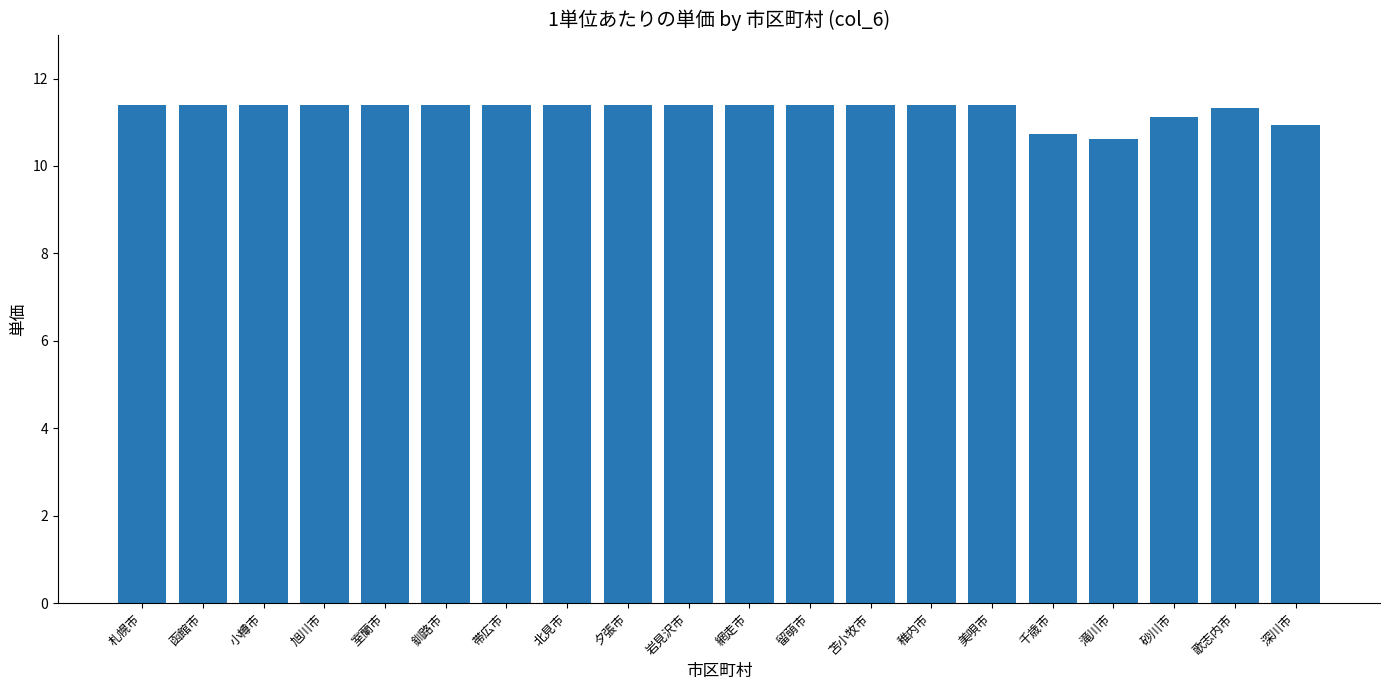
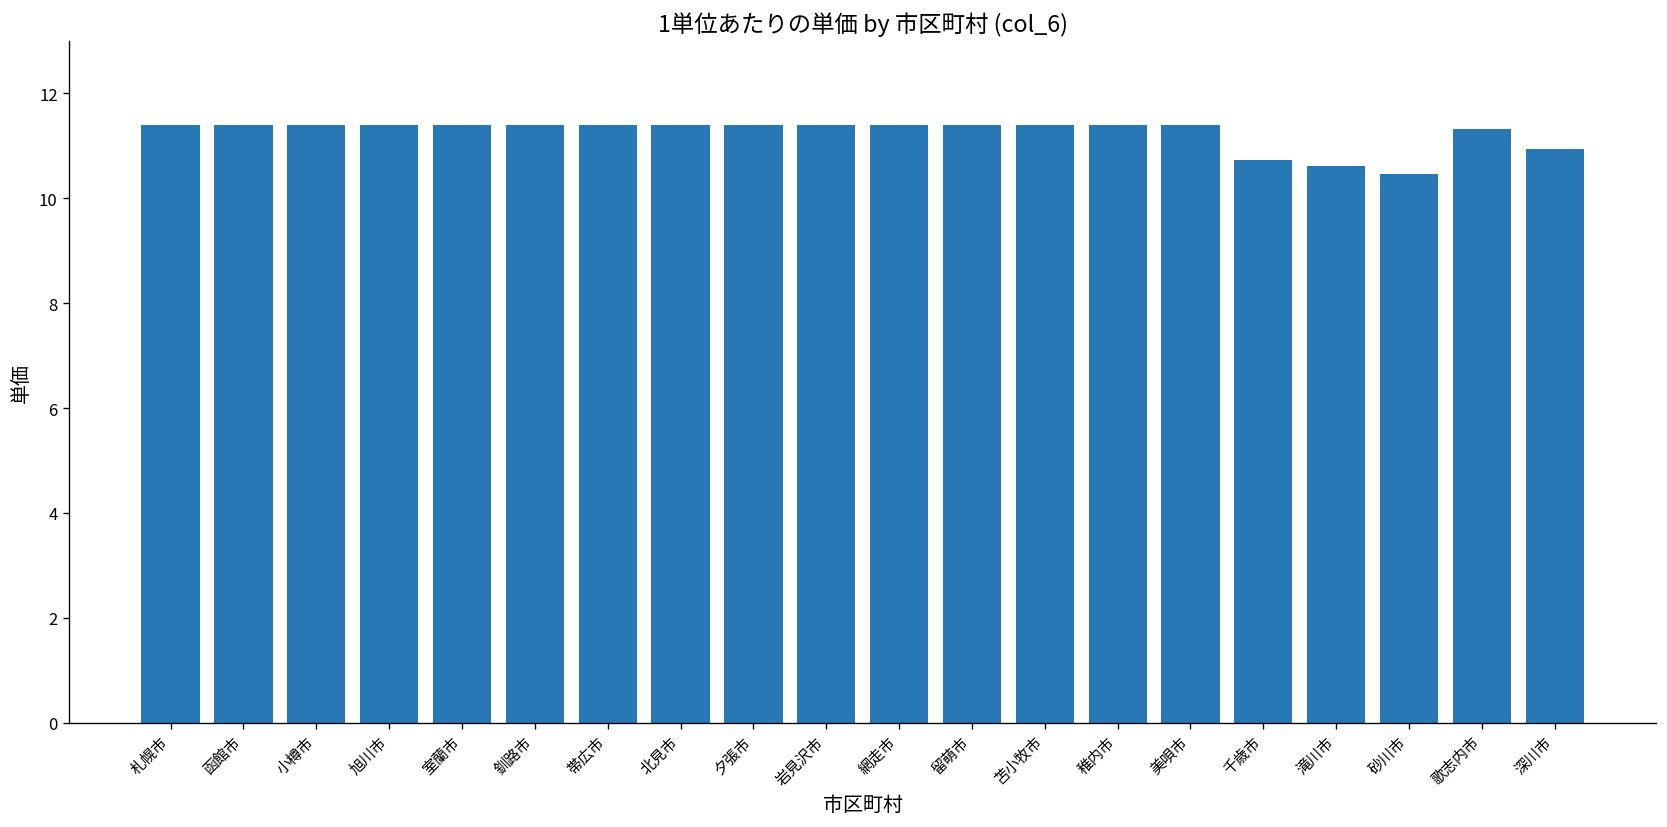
  {
    "札幌市": 11.4,
    "函館市": 11.4,
    "小樽市": 11.4,
    "旭川市": 11.4,
    "室蘭市": 11.4,
    "釧路市": 11.4,
    "帯広市": 11.4,
    "北見市": 11.4,
    "夕張市": 11.4,
    "岩見沢市": 11.4,
    "網走市": 11.4,
    "留萌市": 11.4,
    "苫小牧市": 11.4,
    "稚内市": 11.4,
    "美唄市": 11.4,
    "千歳市": 10.7,
    "滝川市": 10.6,
-   "砂川市": 11.1,
+   "砂川市": 10.5,
    "歌志内市": 11.3,
    "深川市": 10.9
  }
